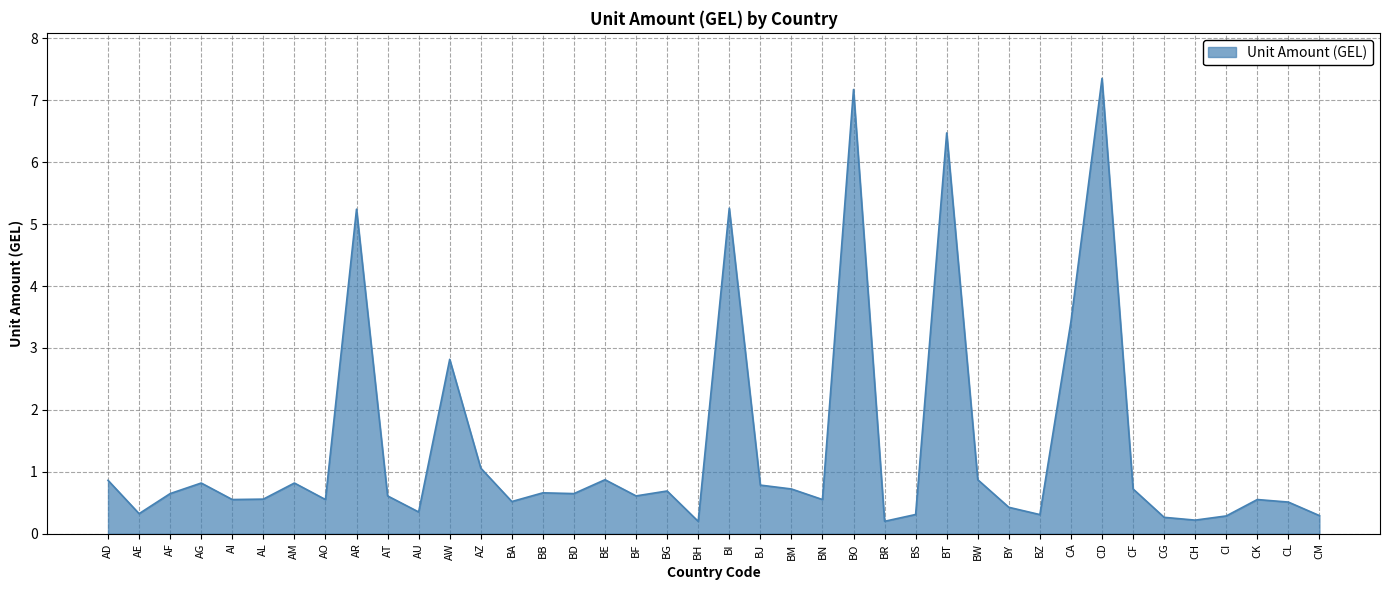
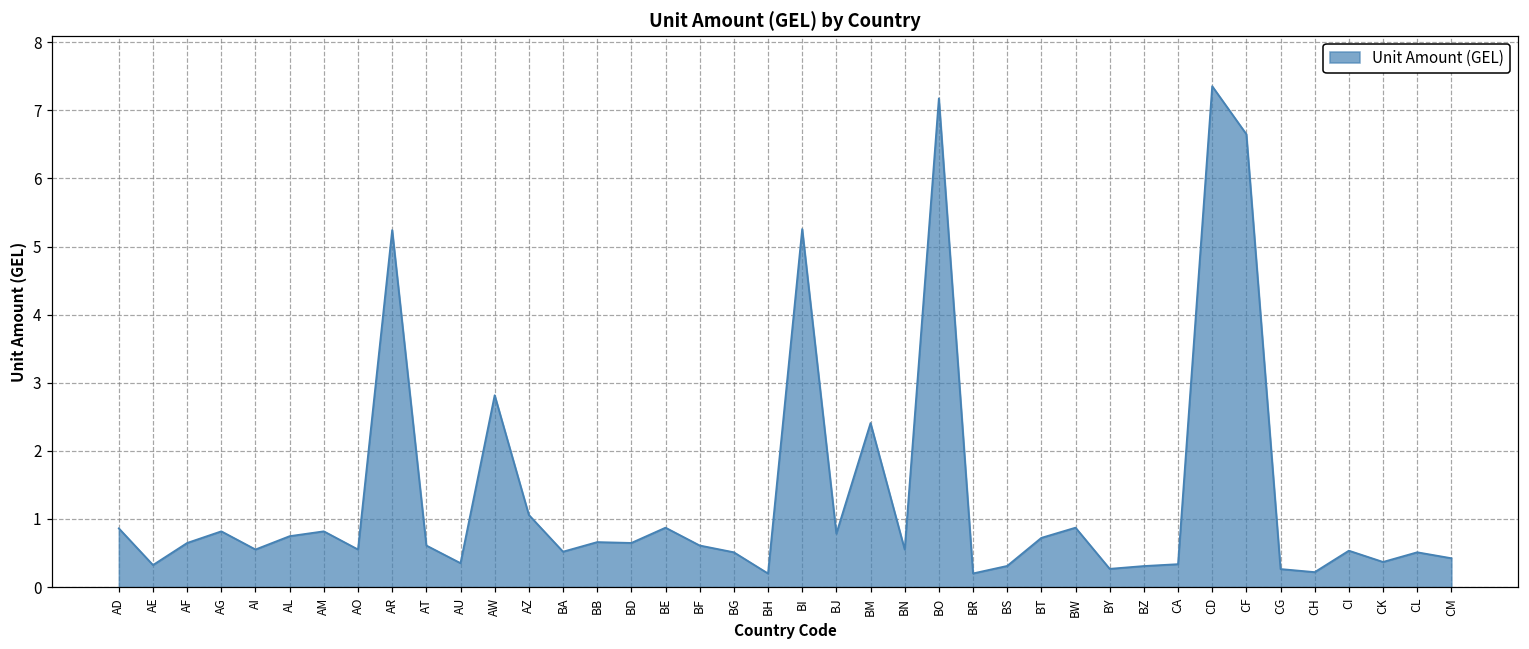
  {
    "AD": 0.9,
    "AE": 0.3,
    "AF": 0.6,
    "AG": 0.8,
    "AI": 0.6,
-   "AL": 0.6,
+   "AL": 0.7,
    "AM": 0.8,
    "AO": 0.6,
    "AR": 5.2,
    "AT": 0.6,
    "AU": 0.4,
    "AW": 2.8,
    "AZ": 1.1,
    "BA": 0.5,
    "BB": 0.7,
    "BD": 0.6,
    "BE": 0.9,
    "BF": 0.6,
-   "BG": 0.7,
+   "BG": 0.5,
    "BH": 0.2,
    "BI": 5.3,
    "BJ": 0.8,
-   "BM": 0.7,
+   "BM": 2.4,
    "BN": 0.6,
    "BO": 7.2,
    "BR": 0.2,
    "BS": 0.3,
-   "BT": 6.5,
+   "BT": 0.7,
    "BW": 0.9,
-   "BY": 0.4,
+   "BY": 0.3,
    "BZ": 0.3,
-   "CA": 3.4,
+   "CA": 0.3,
    "CD": 7.4,
-   "CF": 0.7,
+   "CF": 6.7,
    "CG": 0.3,
    "CH": 0.2,
-   "CI": 0.3,
-   "CK": 0.6,
+   "CI": 0.5,
+   "CK": 0.4,
    "CL": 0.5,
-   "CM": 0.3
+   "CM": 0.4
  }
